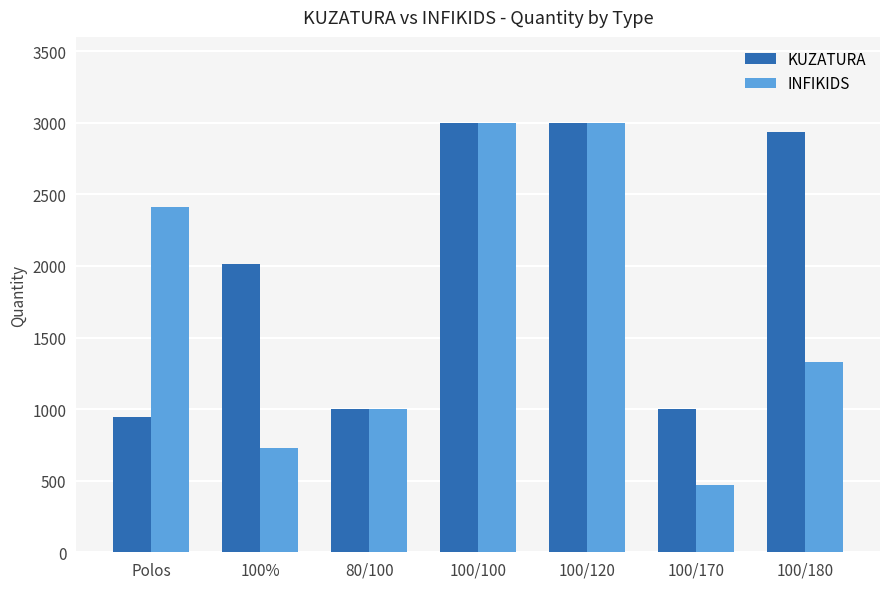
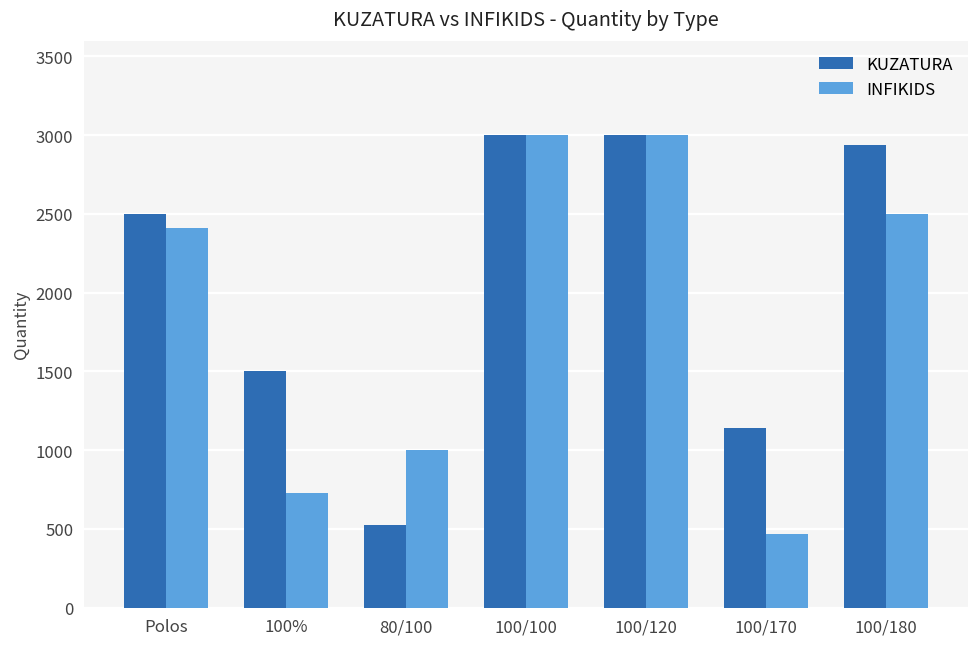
  {
    "KUZATURA": {
-     "Polos": 950,
-     "100%": 2010,
-     "80/100": 1000,
+     "Polos": 2500,
+     "100%": 1500,
+     "80/100": 530,
      "100/100": 3000,
      "100/120": 3000,
-     "100/170": 1000,
+     "100/170": 1140,
      "100/180": 2940
    },
    "INFIKIDS": {
      "Polos": 2410,
      "100%": 730,
      "80/100": 1000,
      "100/100": 3000,
      "100/120": 3000,
      "100/170": 470,
-     "100/180": 1330
+     "100/180": 2500
    }
  }
